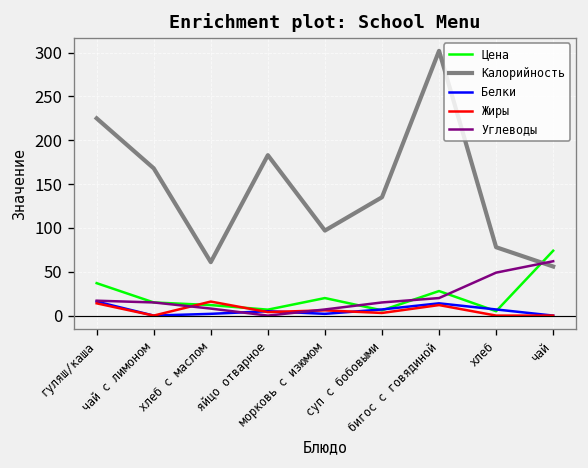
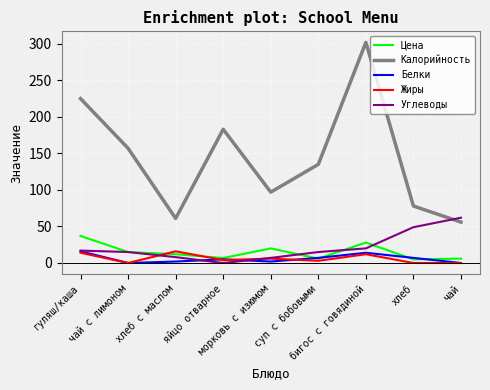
  {
    "Цена": {
      "гуляш/каша": 40,
      "хлеб с маслом": 10,
      "морковь с изюмом": 20,
      "бигос с говядиной": 30,
-     "чай": 70
+     "чай": 10
    },
    "Калорийность": {
      "гуляш/каша": 230,
-     "чай с лимоном": 170,
+     "чай с лимоном": 160,
      "хлеб с маслом": 60,
      "яйцо отварное": 180,
      "морковь с изюмом": 100,
      "суп с бобовыми": 140,
      "бигос с говядиной": 300,
      "хлеб": 80,
      "чай": 60
    },
    "Белки": {
      "хлеб с маслом": 0,
      "морковь с изюмом": 0
    },
    "Жиры": {
      "хлеб с маслом": 20,
      "хлеб": 0
    },
    "Углеводы": {
      "хлеб с маслом": 10,
      "яйцо отварное": 0,
      "суп с бобовыми": 20,
      "бигос с говядиной": 20,
      "хлеб": 50,
      "чай": 60
    }
  }
